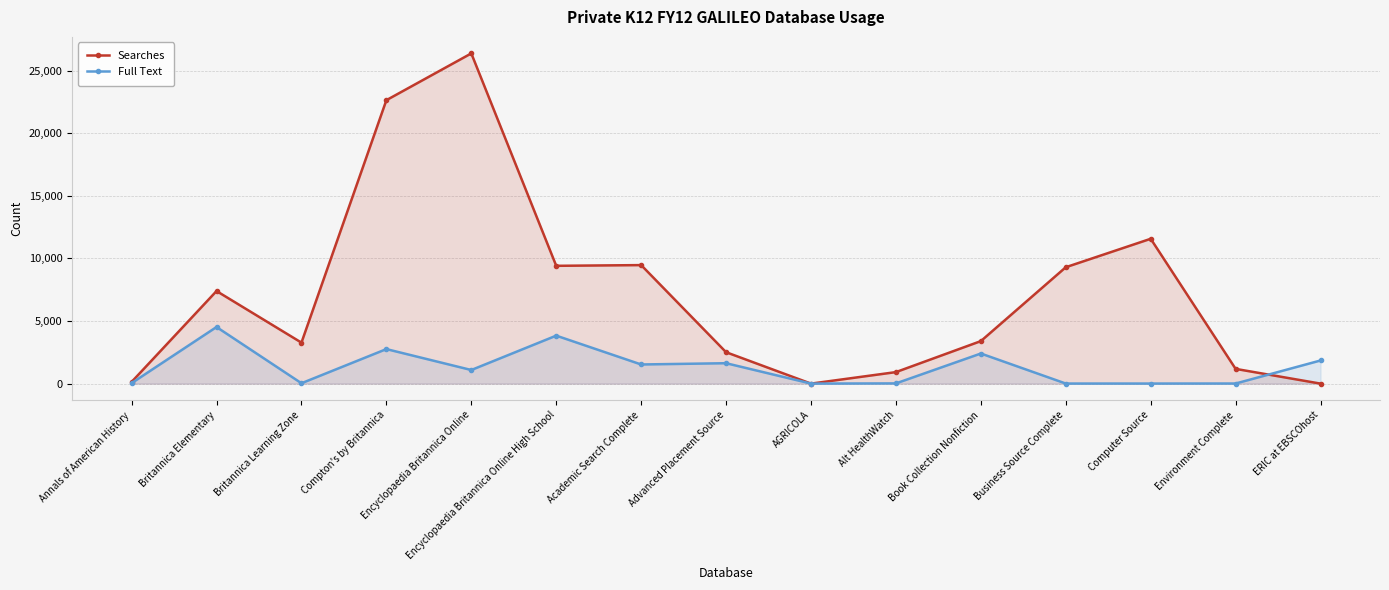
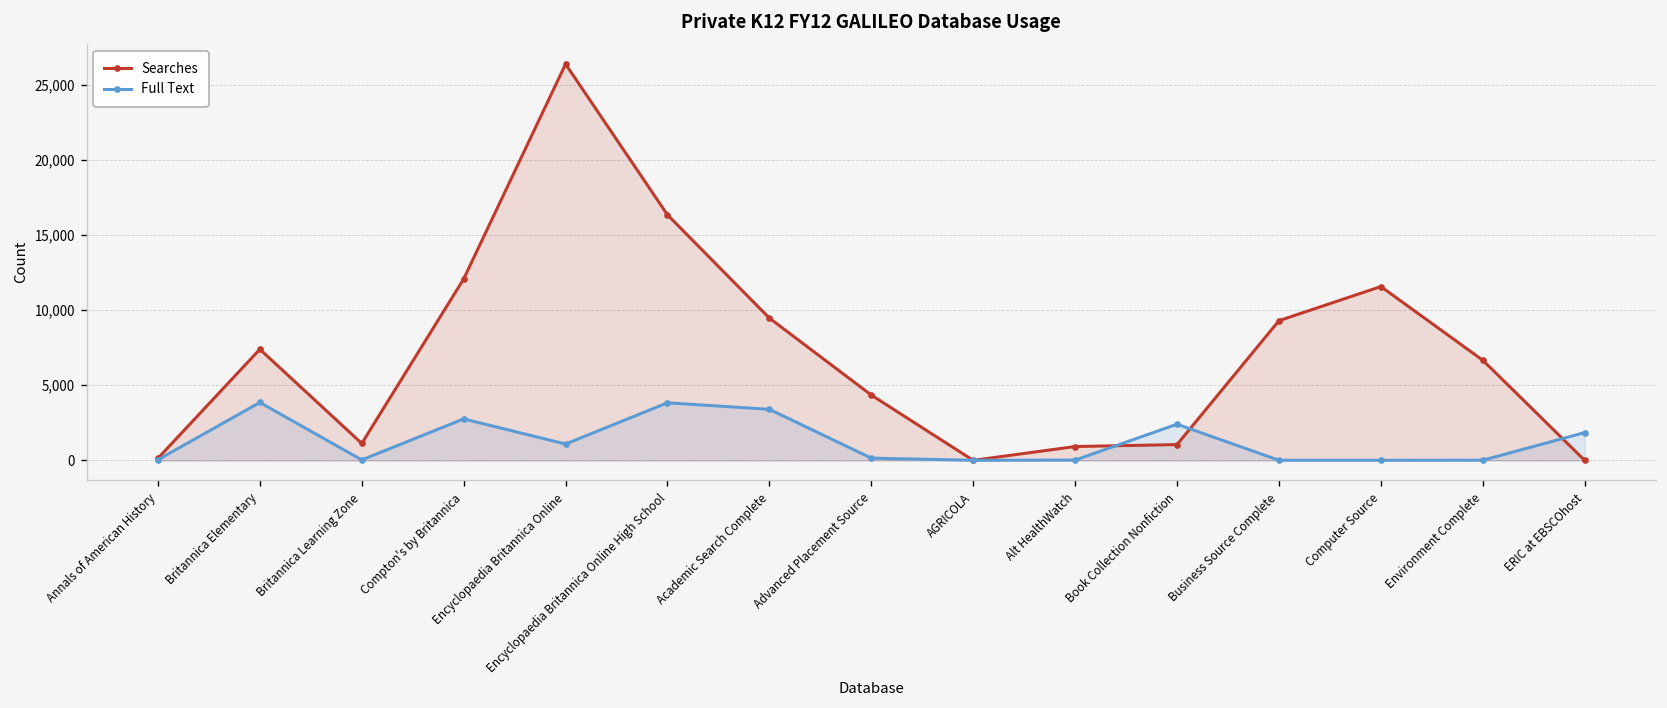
  {
    "Searches": {
      "Britannica Elementary": "7,400",
-     "Britannica Learning Zone": "3,300",
-     "Compton's by Britannica": "22,600",
+     "Britannica Learning Zone": "1,100",
+     "Compton's by Britannica": "12,100",
      "Encyclopaedia Britannica Online": "26,400",
-     "Encyclopaedia Britannica Online High School": "9,400",
+     "Encyclopaedia Britannica Online High School": "16,300",
      "Academic Search Complete": "9,500",
-     "Advanced Placement Source": "2,500",
+     "Advanced Placement Source": "4,300",
      "Alt HealthWatch": "900",
-     "Book Collection Nonfiction": "3,400",
+     "Book Collection Nonfiction": "1,000",
      "Business Source Complete": "9,300",
      "Computer Source": "11,600",
-     "Environment Complete": "1,200",
+     "Environment Complete": "6,700",
      "ERIC at EBSCOhost": "0"
    },
    "Full Text": {
-     "Britannica Elementary": "4,500",
+     "Britannica Elementary": "3,900",
      "Britannica Learning Zone": "0",
      "Compton's by Britannica": "2,800",
      "Encyclopaedia Britannica Online": "1,100",
      "Encyclopaedia Britannica Online High School": "3,800",
-     "Academic Search Complete": "1,500",
-     "Advanced Placement Source": "1,600",
+     "Academic Search Complete": "3,400",
+     "Advanced Placement Source": "100",
      "Alt HealthWatch": "0",
      "Book Collection Nonfiction": "2,400",
      "Business Source Complete": "0",
      "Computer Source": "0",
      "Environment Complete": "0",
      "ERIC at EBSCOhost": "1,800"
    }
  }
